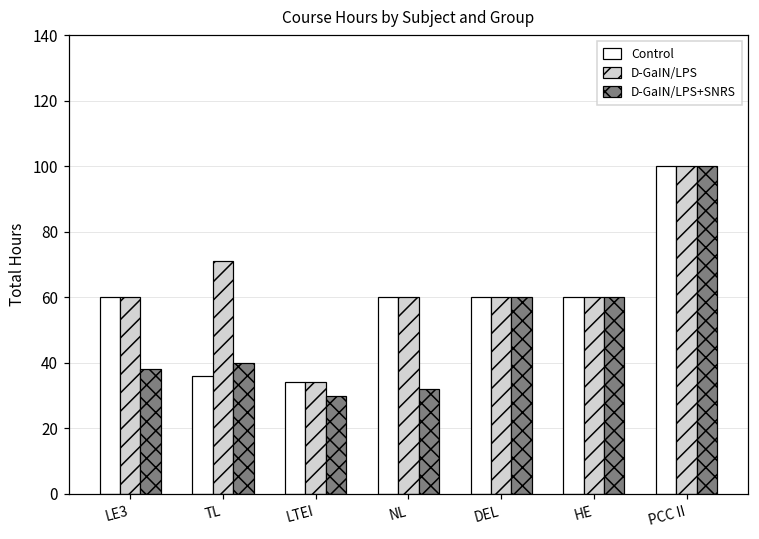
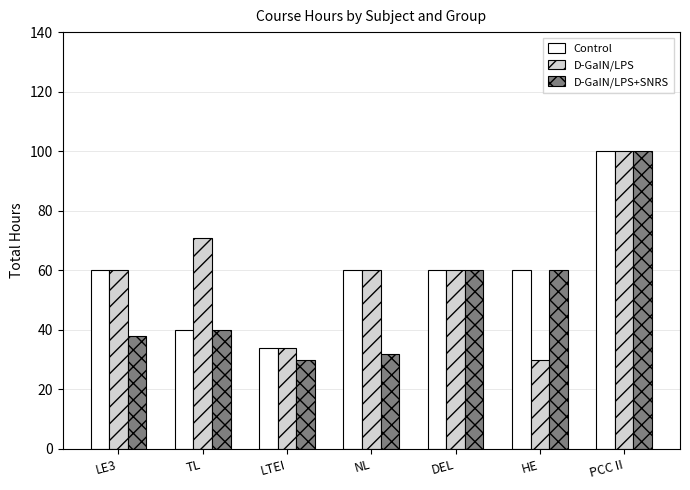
  {
    "Control": {
      "LE3": 60,
-     "TL": 36,
+     "TL": 40,
      "LTEI": 34,
      "NL": 60,
      "DEL": 60,
      "HE": 60,
      "PCC II": 100
    },
    "D-GaIN/LPS": {
      "LE3": 60,
      "TL": 71,
      "LTEI": 34,
      "NL": 60,
      "DEL": 60,
-     "HE": 60,
+     "HE": 30,
      "PCC II": 100
    },
    "D-GaIN/LPS+SNRS": {
      "LE3": 38,
      "TL": 40,
      "LTEI": 30,
      "NL": 32,
      "DEL": 60,
      "HE": 60,
      "PCC II": 100
    }
  }
